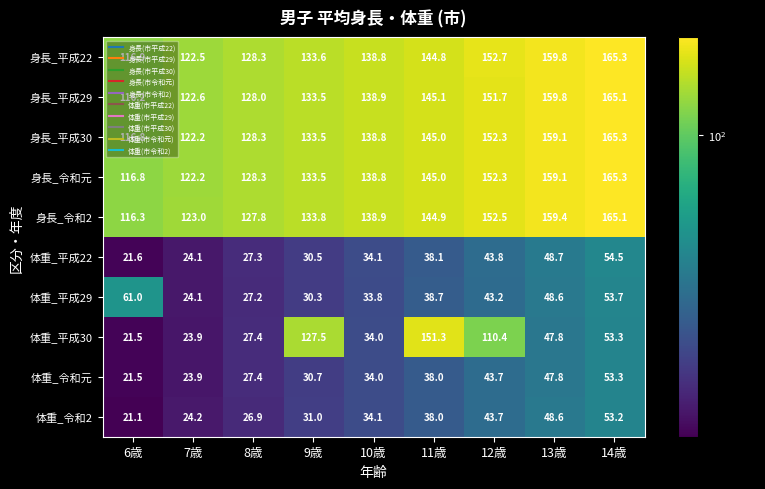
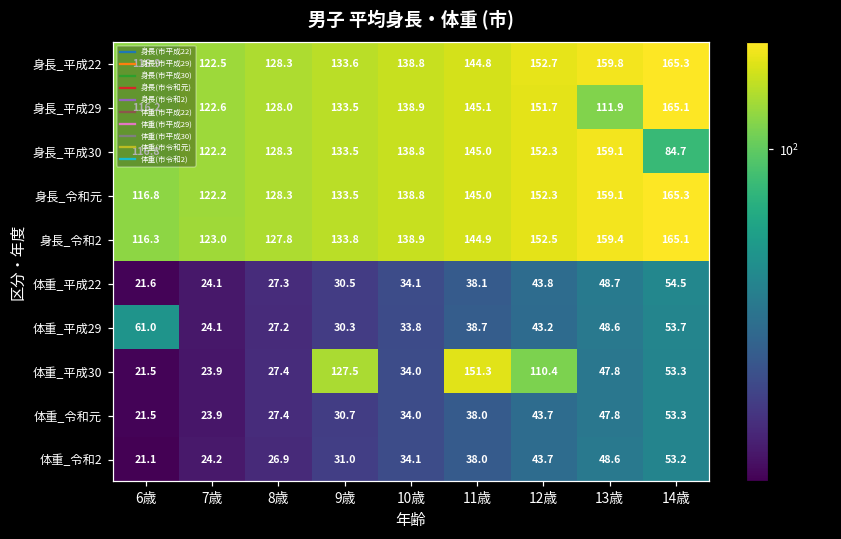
  {
    "身長_平成22": {
      "7歳": 122.5,
      "8歳": 128.3,
      "9歳": 133.6,
      "10歳": 138.8,
      "11歳": 144.8,
      "12歳": 152.7,
      "13歳": 159.8,
      "14歳": 165.3
    },
    "身長_平成29": {
      "7歳": 122.6,
      "8歳": 128.0,
      "9歳": 133.5,
      "10歳": 138.9,
      "11歳": 145.1,
      "12歳": 151.7,
-     "13歳": 159.8,
+     "13歳": 111.9,
      "14歳": 165.1
    },
    "身長_平成30": {
      "7歳": 122.2,
      "8歳": 128.3,
      "9歳": 133.5,
      "10歳": 138.8,
      "11歳": 145.0,
      "12歳": 152.3,
      "13歳": 159.1,
-     "14歳": 165.3
+     "14歳": 84.7
    },
    "身長_令和元": {
      "6歳": 116.8,
      "7歳": 122.2,
      "8歳": 128.3,
      "9歳": 133.5,
      "10歳": 138.8,
      "11歳": 145.0,
      "12歳": 152.3,
      "13歳": 159.1,
      "14歳": 165.3
    },
    "身長_令和2": {
      "6歳": 116.3,
      "7歳": 123.0,
      "8歳": 127.8,
      "9歳": 133.8,
      "10歳": 138.9,
      "11歳": 144.9,
      "12歳": 152.5,
      "13歳": 159.4,
      "14歳": 165.1
    },
    "体重_平成22": {
      "6歳": 21.6,
      "7歳": 24.1,
      "8歳": 27.3,
      "9歳": 30.5,
      "10歳": 34.1,
      "11歳": 38.1,
      "12歳": 43.8,
      "13歳": 48.7,
      "14歳": 54.5
    },
    "体重_平成29": {
      "6歳": 61.0,
      "7歳": 24.1,
      "8歳": 27.2,
      "9歳": 30.3,
      "10歳": 33.8,
      "11歳": 38.7,
      "12歳": 43.2,
      "13歳": 48.6,
      "14歳": 53.7
    },
    "体重_平成30": {
      "6歳": 21.5,
      "7歳": 23.9,
      "8歳": 27.4,
      "9歳": 127.5,
      "10歳": 34.0,
      "11歳": 151.3,
      "12歳": 110.4,
      "13歳": 47.8,
      "14歳": 53.3
    },
    "体重_令和元": {
      "6歳": 21.5,
      "7歳": 23.9,
      "8歳": 27.4,
      "9歳": 30.7,
      "10歳": 34.0,
      "11歳": 38.0,
      "12歳": 43.7,
      "13歳": 47.8,
      "14歳": 53.3
    },
    "体重_令和2": {
      "6歳": 21.1,
      "7歳": 24.2,
      "8歳": 26.9,
      "9歳": 31.0,
      "10歳": 34.1,
      "11歳": 38.0,
      "12歳": 43.7,
      "13歳": 48.6,
      "14歳": 53.2
    }
  }
